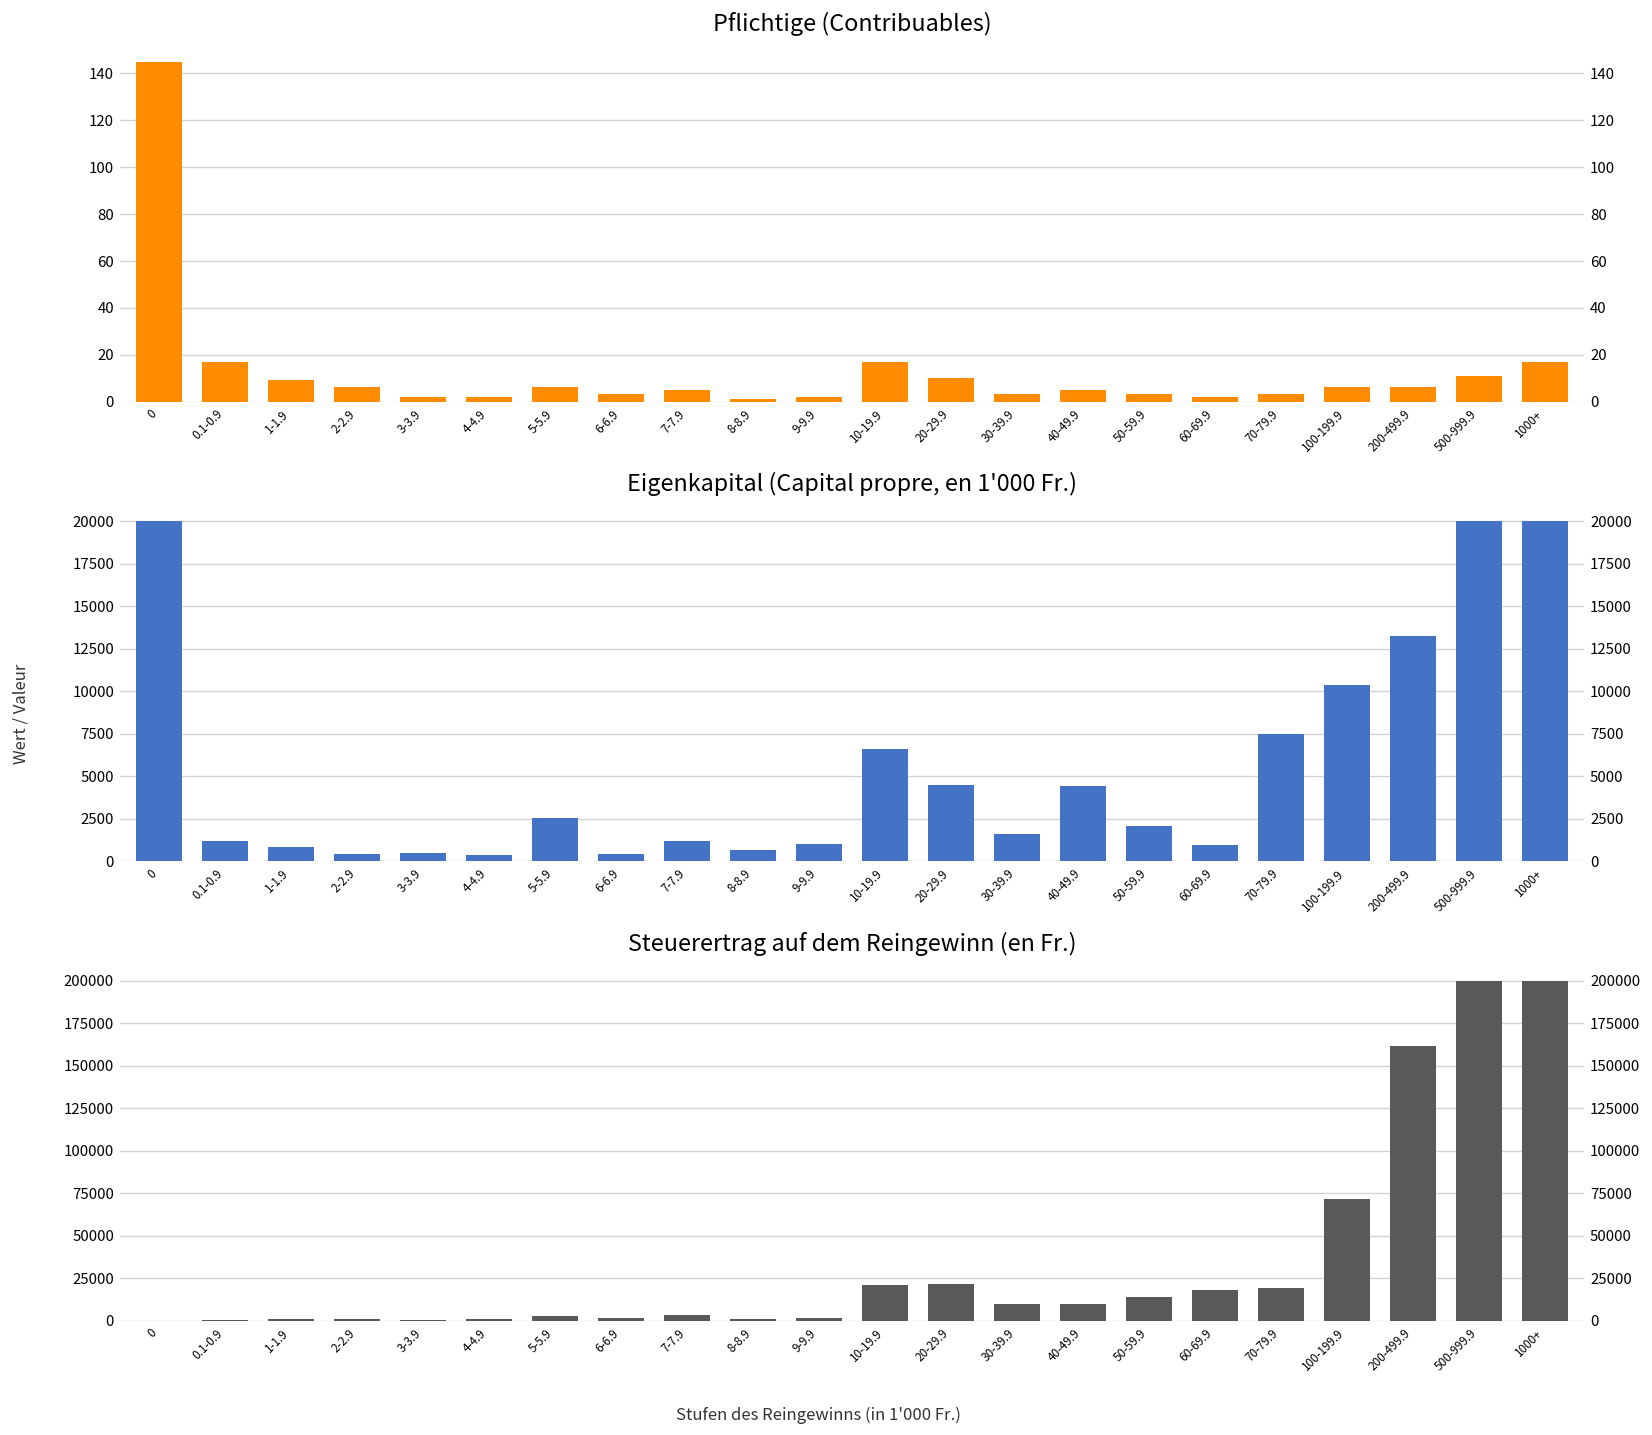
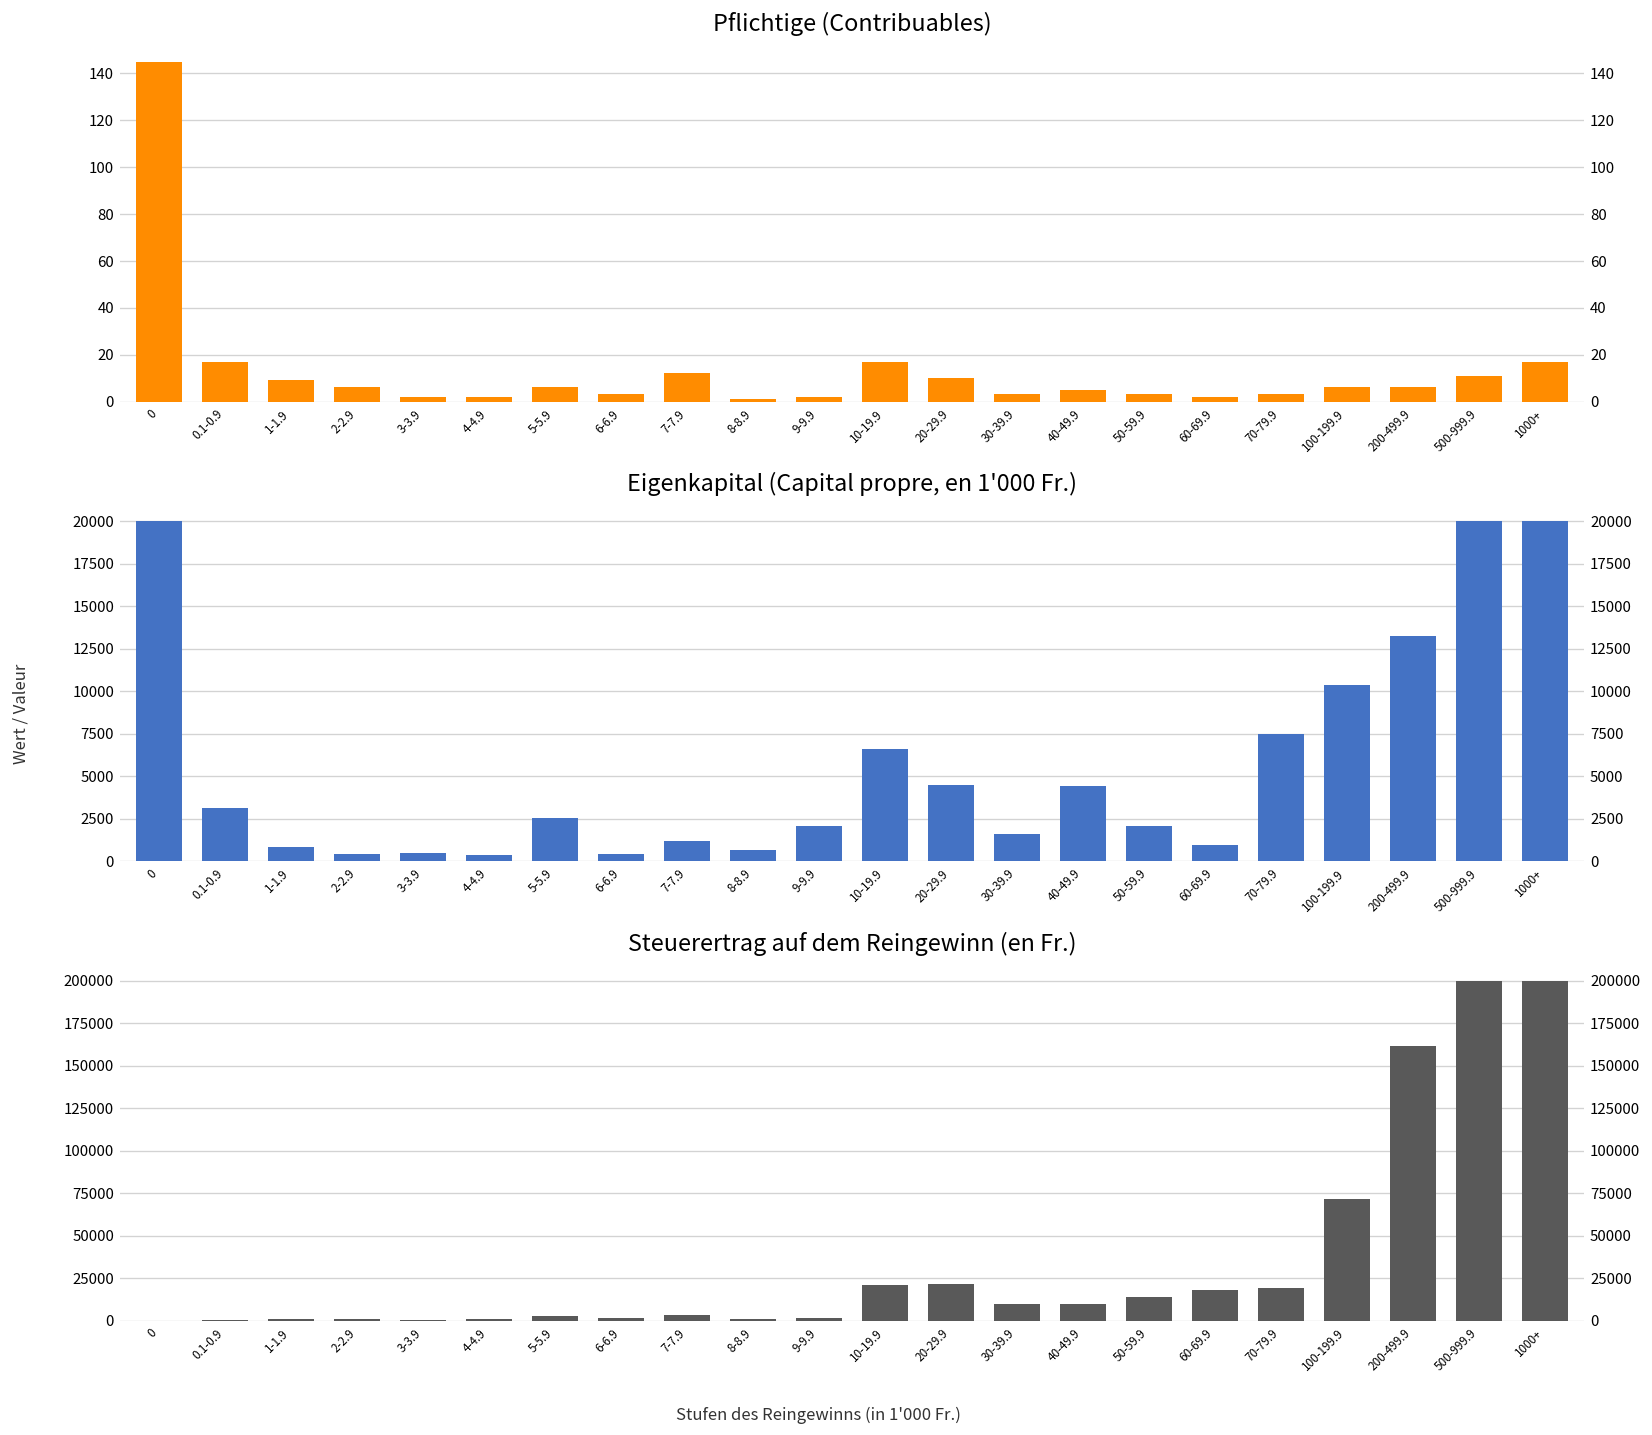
  {
    "Pflichtige (Contribuables)": {
      "0": 145,
      "0.1-0.9": 17,
      "1-1.9": 9,
      "2-2.9": 6,
      "3-3.9": 2,
      "4-4.9": 2,
      "5-5.9": 6,
      "6-6.9": 3,
-     "7-7.9": 5,
+     "7-7.9": 12,
      "9-9.9": 2,
      "10-19.9": 17,
      "20-29.9": 10,
      "30-39.9": 3,
      "40-49.9": 5,
      "50-59.9": 3,
      "60-69.9": 2,
      "70-79.9": 3,
      "100-199.9": 6,
      "200-499.9": 6,
      "500-999.9": 11,
      "1000+": 17
    },
    "Eigenkapital (Capital propre, en 1'000 Fr.)": {
      "0": 20000,
-     "0.1-0.9": 1200,
+     "0.1-0.9": 3200,
      "1-1.9": 900,
      "2-2.9": 400,
      "3-3.9": 500,
      "4-4.9": 400,
      "5-5.9": 2500,
      "6-6.9": 400,
      "7-7.9": 1200,
      "8-8.9": 600,
-     "9-9.9": 1000,
+     "9-9.9": 2100,
      "10-19.9": 6600,
      "20-29.9": 4500,
      "30-39.9": 1600,
      "40-49.9": 4400,
      "50-59.9": 2100,
      "60-69.9": 900,
      "70-79.9": 7500,
      "100-199.9": 10400,
      "200-499.9": 13300,
      "500-999.9": 20000,
      "1000+": 20000
    },
    "Steuerertrag auf dem Reingewinn (en Fr.)": {
      "0": 0,
      "5-5.9": 3000,
      "7-7.9": 3000,
      "10-19.9": 21000,
      "20-29.9": 22000,
      "30-39.9": 10000,
      "40-49.9": 10000,
      "50-59.9": 14000,
      "60-69.9": 18000,
      "70-79.9": 19000,
      "100-199.9": 71000,
      "200-499.9": 161000,
      "500-999.9": 200000,
      "1000+": 200000
    }
  }
